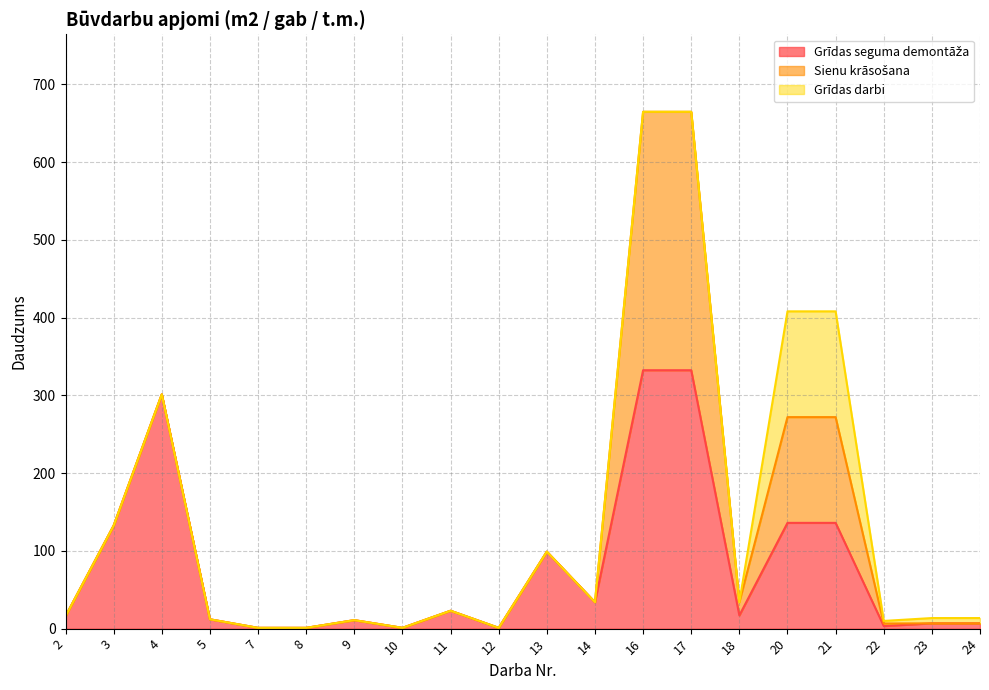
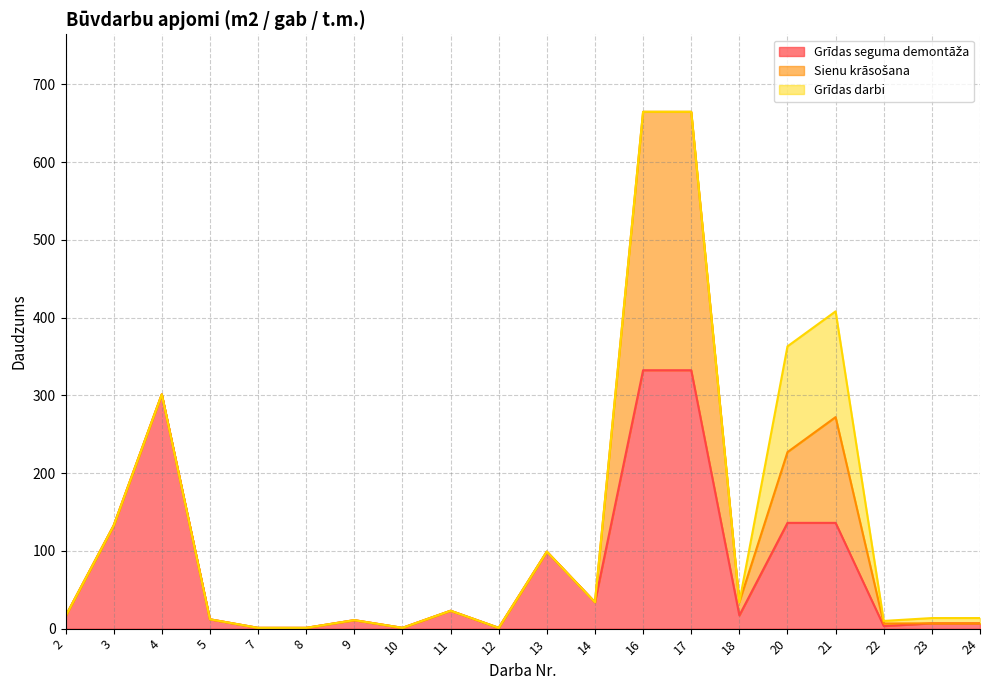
  {
    "Grīdas seguma demontāža": {
      "16": 330,
      "17": 330,
      "18": 20,
      "20": 140,
      "21": 140,
      "22": 0
    },
    "Sienu krāsošana": {
-     "20": 140,
+     "20": 90,
      "21": 140,
      "22": 0
    },
    "Grīdas darbi": {
      "20": 140,
      "21": 140,
      "22": 0,
      "23": 10,
      "24": 10
    }
  }
